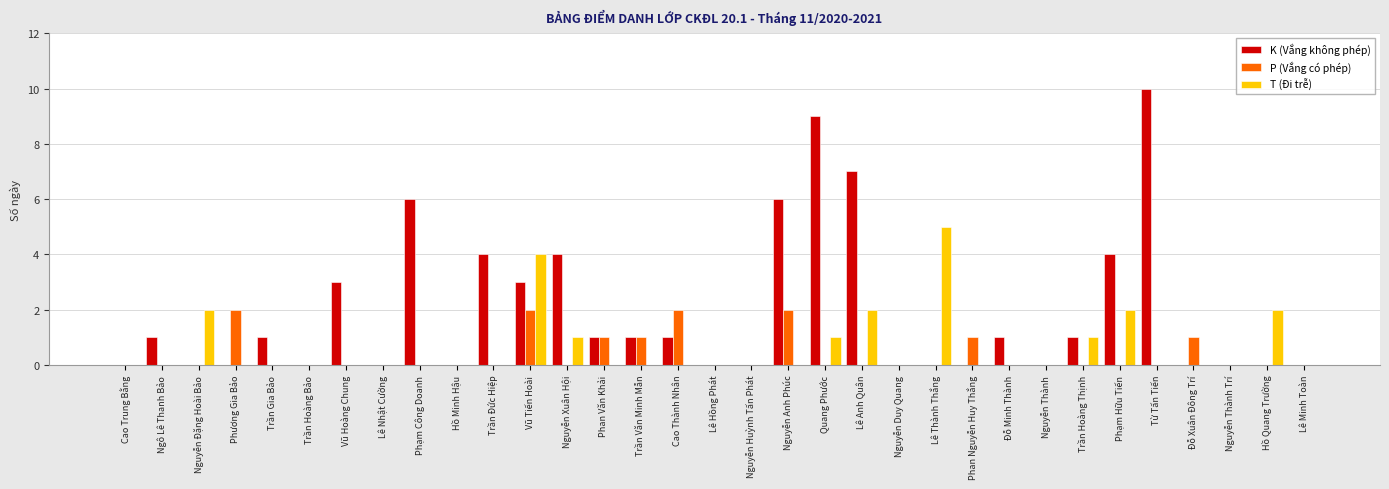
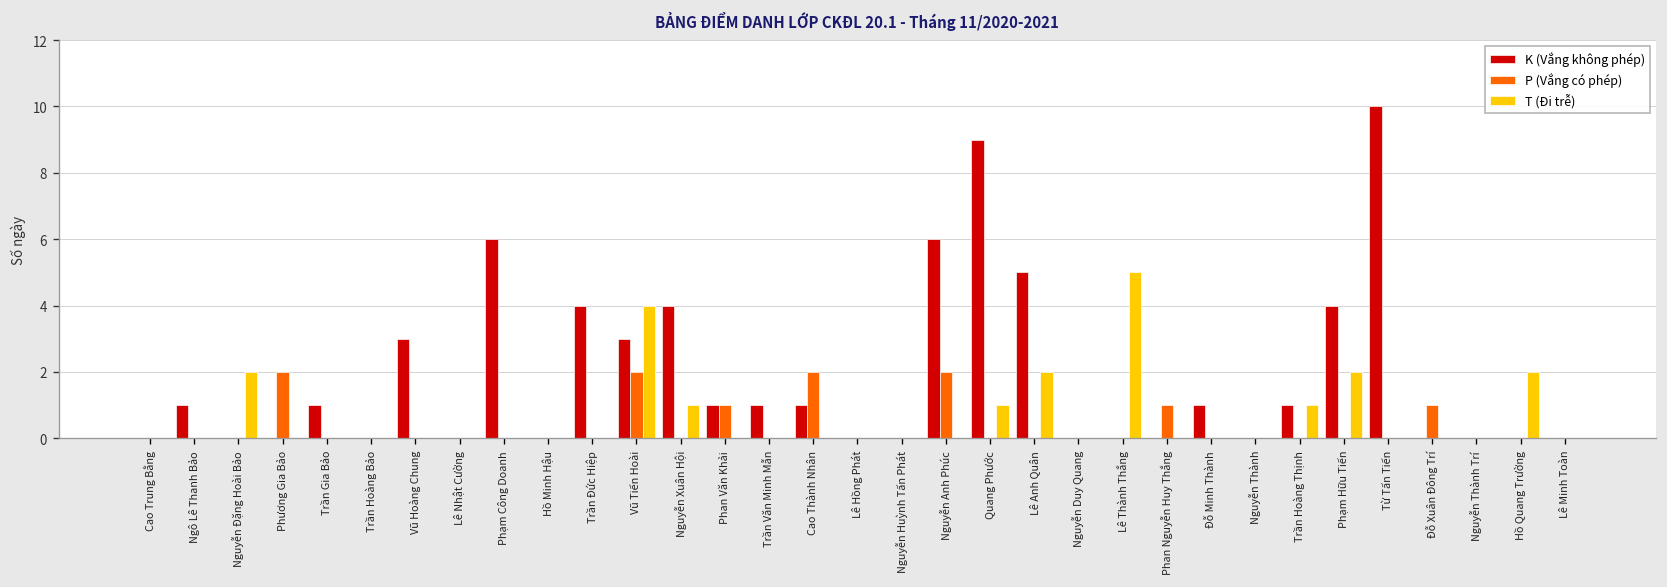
  {
    "K (Vắng không phép)": {
      "Cao Trung Bằng": 0,
      "Ngô Lê Thanh Bảo": 1,
      "Nguyễn Đặng Hoài Bảo": 0,
      "Phương Gia Bảo": 0,
      "Trần Gia Bảo": 1,
      "Trần Hoàng Bảo": 0,
      "Vũ Hoàng Chung": 3,
      "Lê Nhật Cường": 0,
      "Phạm Công Doanh": 6,
      "Hồ Minh Hậu": 0,
      "Trần Đức Hiệp": 4,
      "Vũ Tiến Hoài": 3,
      "Nguyễn Xuân Hội": 4,
      "Phan Văn Khải": 1,
      "Trần Văn Minh Mẫn": 1,
      "Cao Thành Nhân": 1,
      "Lê Hồng Phát": 0,
      "Nguyễn Huỳnh Tấn Phát": 0,
      "Nguyễn Anh Phúc": 6,
      "Quang Phước": 9,
-     "Lê Anh Quân": 7,
+     "Lê Anh Quân": 5,
      "Nguyễn Duy Quang": 0,
      "Lê Thành Thắng": 0,
      "Phan Nguyễn Huy Thắng": 0,
      "Đỗ Minh Thành": 1,
      "Nguyễn Thành": 0,
      "Trần Hoàng Thịnh": 1,
      "Phạm Hữu Tiến": 4,
      "Từ Tấn Tiến": 10,
      "Đỗ Xuân Đông Trí": 0,
      "Nguyễn Thành Trí": 0,
      "Hồ Quang Trường": 0,
      "Lê Minh Toàn": 0
    },
    "P (Vắng có phép)": {
      "Cao Trung Bằng": 0,
      "Ngô Lê Thanh Bảo": 0,
      "Nguyễn Đặng Hoài Bảo": 0,
      "Phương Gia Bảo": 2,
      "Trần Gia Bảo": 0,
      "Trần Hoàng Bảo": 0,
      "Vũ Hoàng Chung": 0,
      "Lê Nhật Cường": 0,
      "Phạm Công Doanh": 0,
      "Hồ Minh Hậu": 0,
      "Trần Đức Hiệp": 0,
      "Vũ Tiến Hoài": 2,
      "Nguyễn Xuân Hội": 0,
      "Phan Văn Khải": 1,
-     "Trần Văn Minh Mẫn": 1,
+     "Trần Văn Minh Mẫn": 0,
      "Cao Thành Nhân": 2,
      "Lê Hồng Phát": 0,
      "Nguyễn Huỳnh Tấn Phát": 0,
      "Nguyễn Anh Phúc": 2,
      "Quang Phước": 0,
      "Lê Anh Quân": 0,
      "Nguyễn Duy Quang": 0,
      "Lê Thành Thắng": 0,
      "Phan Nguyễn Huy Thắng": 1,
      "Đỗ Minh Thành": 0,
      "Nguyễn Thành": 0,
      "Trần Hoàng Thịnh": 0,
      "Phạm Hữu Tiến": 0,
      "Từ Tấn Tiến": 0,
      "Đỗ Xuân Đông Trí": 1,
      "Nguyễn Thành Trí": 0,
      "Hồ Quang Trường": 0,
      "Lê Minh Toàn": 0
    },
    "T (Đi trễ)": {
      "Cao Trung Bằng": 0,
      "Ngô Lê Thanh Bảo": 0,
      "Nguyễn Đặng Hoài Bảo": 2,
      "Phương Gia Bảo": 0,
      "Trần Gia Bảo": 0,
      "Trần Hoàng Bảo": 0,
      "Vũ Hoàng Chung": 0,
      "Lê Nhật Cường": 0,
      "Phạm Công Doanh": 0,
      "Hồ Minh Hậu": 0,
      "Trần Đức Hiệp": 0,
      "Vũ Tiến Hoài": 4,
      "Nguyễn Xuân Hội": 1,
      "Phan Văn Khải": 0,
      "Trần Văn Minh Mẫn": 0,
      "Cao Thành Nhân": 0,
      "Lê Hồng Phát": 0,
      "Nguyễn Huỳnh Tấn Phát": 0,
      "Nguyễn Anh Phúc": 0,
      "Quang Phước": 1,
      "Lê Anh Quân": 2,
      "Nguyễn Duy Quang": 0,
      "Lê Thành Thắng": 5,
      "Phan Nguyễn Huy Thắng": 0,
      "Đỗ Minh Thành": 0,
      "Nguyễn Thành": 0,
      "Trần Hoàng Thịnh": 1,
      "Phạm Hữu Tiến": 2,
      "Từ Tấn Tiến": 0,
      "Đỗ Xuân Đông Trí": 0,
      "Nguyễn Thành Trí": 0,
      "Hồ Quang Trường": 2,
      "Lê Minh Toàn": 0
    }
  }
